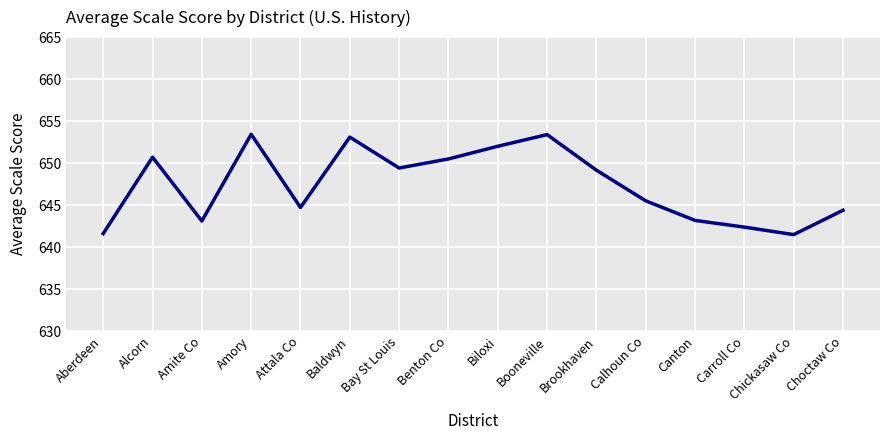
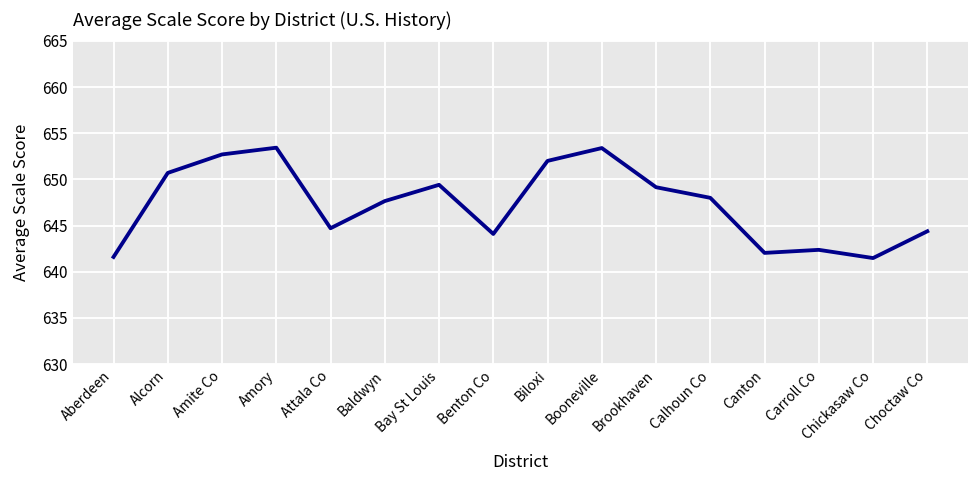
  {
    "Aberdeen": 642,
    "Alcorn": 651,
-   "Amite Co": 643,
+   "Amite Co": 653,
    "Amory": 653,
    "Attala Co": 645,
-   "Baldwyn": 653,
+   "Baldwyn": 648,
    "Bay St Louis": 649,
-   "Benton Co": 650,
+   "Benton Co": 644,
    "Biloxi": 652,
    "Booneville": 653,
    "Brookhaven": 649,
-   "Calhoun Co": 646,
-   "Canton": 643,
+   "Calhoun Co": 648,
+   "Canton": 642,
    "Carroll Co": 642,
    "Chickasaw Co": 641,
    "Choctaw Co": 644
  }
